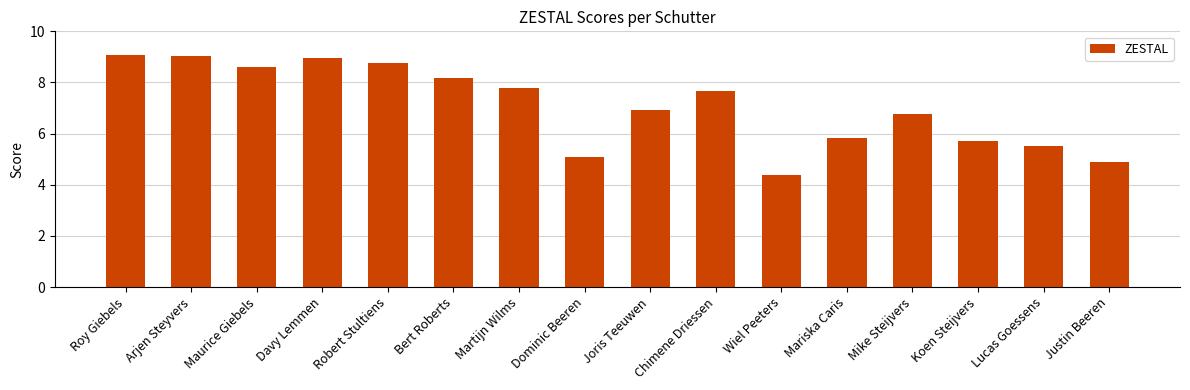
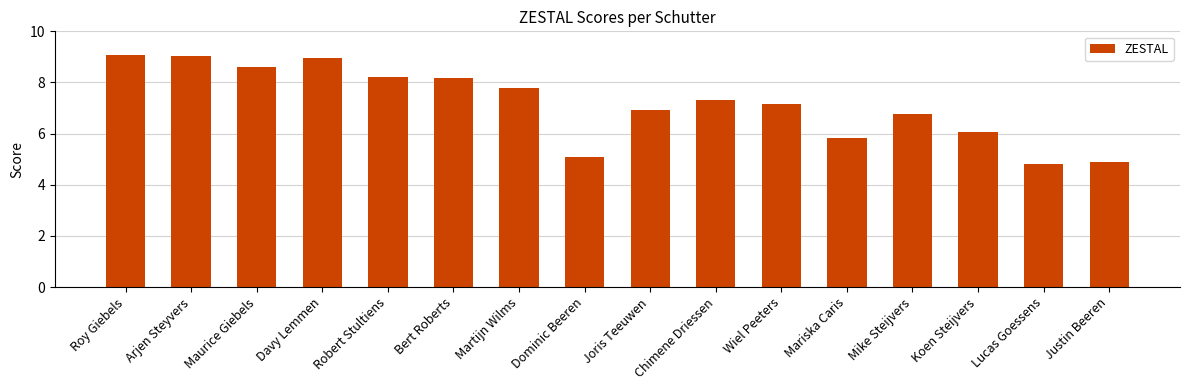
  {
    "Roy Giebels": 9.1,
    "Arjen Steyvers": 9.0,
    "Maurice Giebels": 8.6,
    "Davy Lemmen": 9.0,
-   "Robert Stultiens": 8.8,
+   "Robert Stultiens": 8.2,
    "Bert Roberts": 8.2,
    "Martijn Wilms": 7.8,
    "Dominic Beeren": 5.1,
    "Joris Teeuwen": 6.9,
-   "Chimene Driessen": 7.7,
-   "Wiel Peeters": 4.4,
+   "Chimene Driessen": 7.3,
+   "Wiel Peeters": 7.2,
    "Mariska Caris": 5.8,
    "Mike Steijvers": 6.8,
-   "Koen Steijvers": 5.7,
-   "Lucas Goessens": 5.5,
+   "Koen Steijvers": 6.1,
+   "Lucas Goessens": 4.8,
    "Justin Beeren": 4.9
  }
